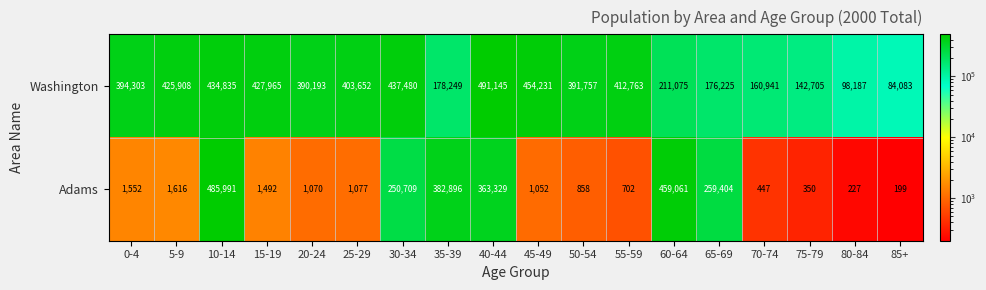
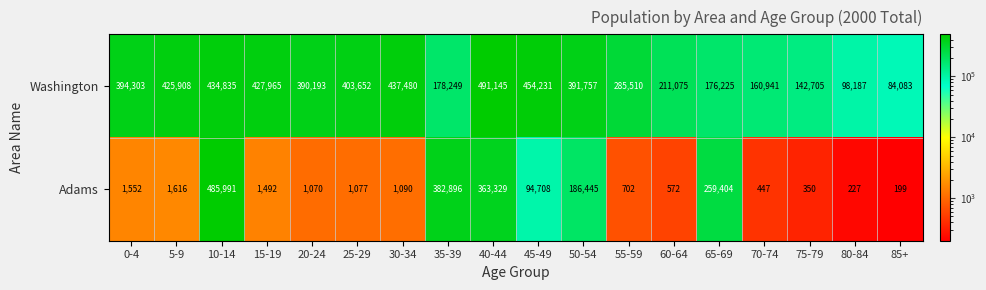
  {
    "Washington": {
      "0-4": "394,303",
      "5-9": "425,908",
      "10-14": "434,835",
      "15-19": "427,965",
      "20-24": "390,193",
      "25-29": "403,652",
      "30-34": "437,480",
      "35-39": "178,249",
      "40-44": "491,145",
      "45-49": "454,231",
      "50-54": "391,757",
-     "55-59": "412,763",
+     "55-59": "285,510",
      "60-64": "211,075",
      "65-69": "176,225",
      "70-74": "160,941",
      "75-79": "142,705",
      "80-84": "98,187",
      "85+": "84,083"
    },
    "Adams": {
      "0-4": "1,552",
      "5-9": "1,616",
      "10-14": "485,991",
      "15-19": "1,492",
      "20-24": "1,070",
      "25-29": "1,077",
-     "30-34": "250,709",
+     "30-34": "1,090",
      "35-39": "382,896",
      "40-44": "363,329",
-     "45-49": "1,052",
-     "50-54": "858",
+     "45-49": "94,708",
+     "50-54": "186,445",
      "55-59": "702",
-     "60-64": "459,061",
+     "60-64": "572",
      "65-69": "259,404",
      "70-74": "447",
      "75-79": "350",
      "80-84": "227",
      "85+": "199"
    }
  }
